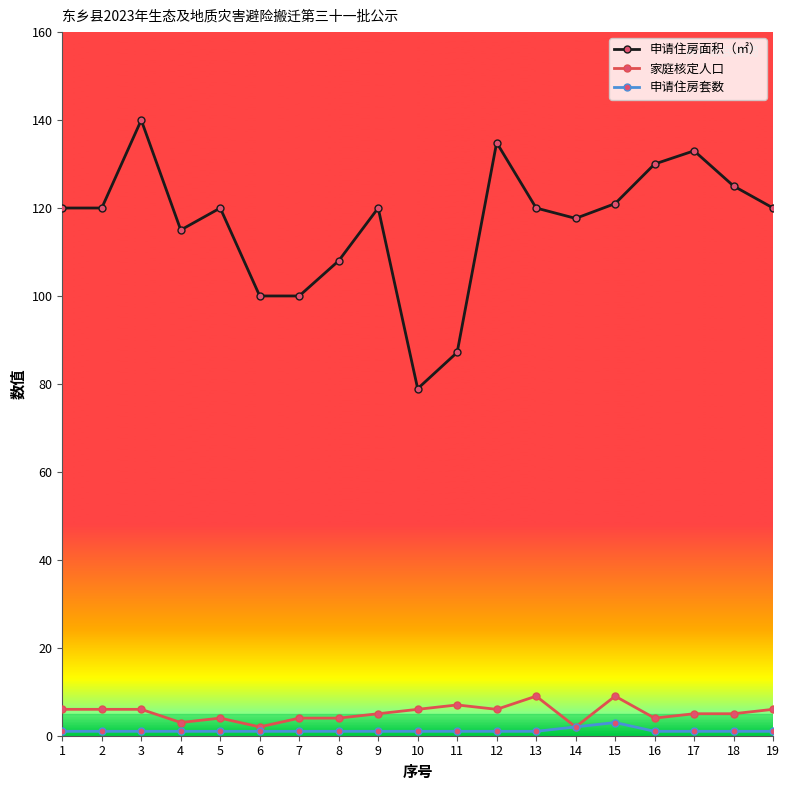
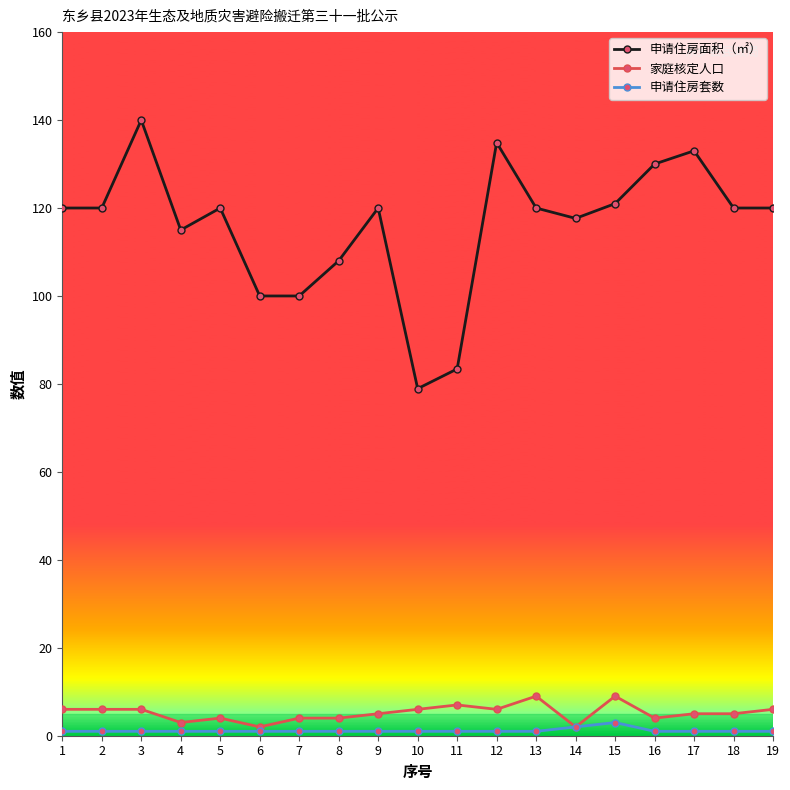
  {
    "申请住房面积（㎡）": {
      "1": 120,
      "2": 120,
      "3": 140,
      "4": 115,
      "5": 120,
      "6": 100,
      "7": 100,
      "8": 108,
      "9": 120,
      "10": 79,
-     "11": 87,
+     "11": 83,
      "12": 135,
      "13": 120,
      "14": 118,
      "15": 121,
      "16": 130,
      "17": 133,
-     "18": 125,
+     "18": 120,
      "19": 120
    },
    "家庭核定人口": {
      "1": 6,
      "2": 6,
      "3": 6,
      "4": 3,
      "5": 4,
      "6": 2,
      "7": 4,
      "8": 4,
      "9": 5,
      "10": 6,
      "11": 7,
      "12": 6,
      "13": 9,
      "15": 9,
      "16": 4,
      "17": 5,
      "18": 5,
      "19": 6
    },
    "申请住房套数": {
      "1": 1,
      "2": 1,
      "3": 1,
      "4": 1,
      "5": 1,
      "6": 1,
      "7": 1,
      "8": 1,
      "9": 1,
      "10": 1,
      "11": 1,
      "12": 1,
      "13": 1,
      "15": 3,
      "16": 1,
      "17": 1,
      "18": 1,
      "19": 1
    }
  }
